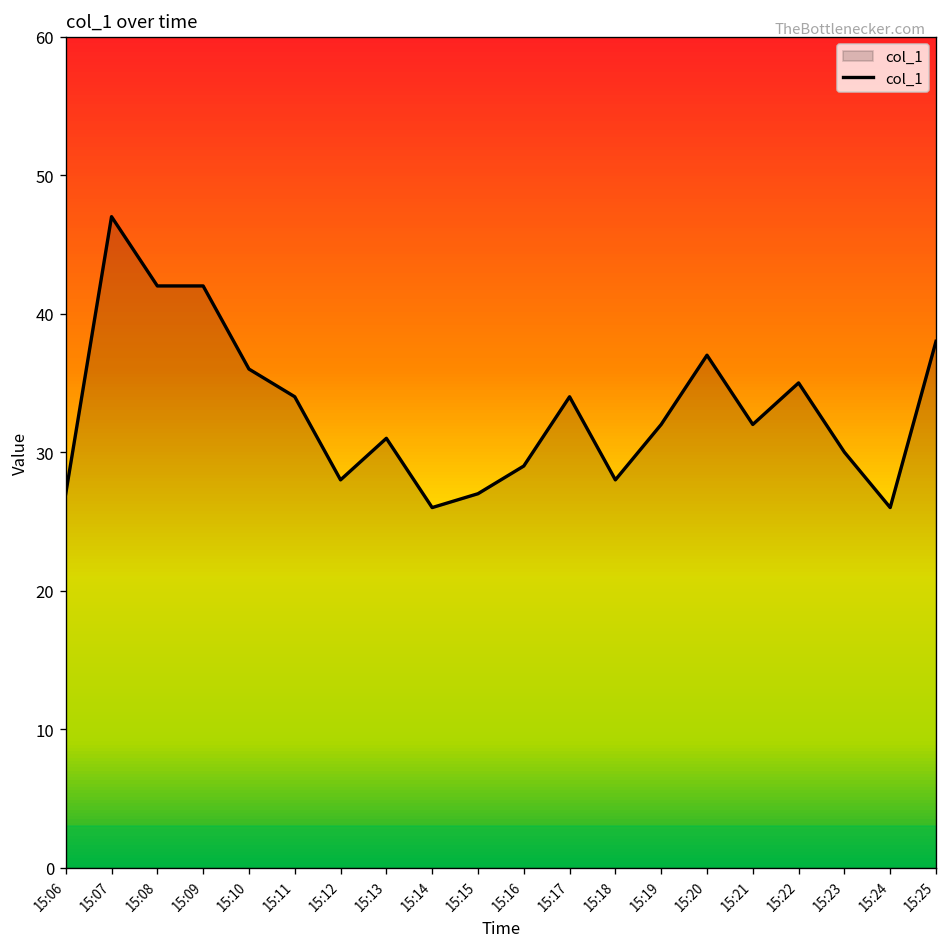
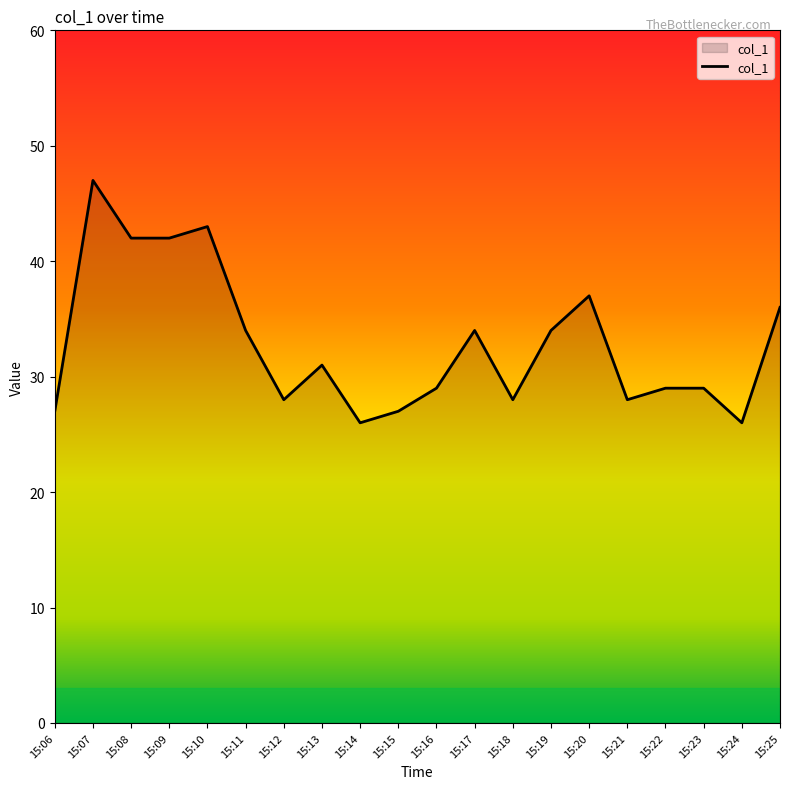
  {
    "15:06": 27,
    "15:07": 47,
    "15:08": 42,
    "15:09": 42,
-   "15:10": 36,
+   "15:10": 43,
    "15:11": 34,
    "15:12": 28,
    "15:13": 31,
    "15:14": 26,
    "15:15": 27,
    "15:16": 29,
    "15:17": 34,
    "15:18": 28,
-   "15:19": 32,
+   "15:19": 34,
    "15:20": 37,
-   "15:21": 32,
-   "15:22": 35,
-   "15:23": 30,
+   "15:21": 28,
+   "15:22": 29,
+   "15:23": 29,
    "15:24": 26,
-   "15:25": 38
+   "15:25": 36
  }
